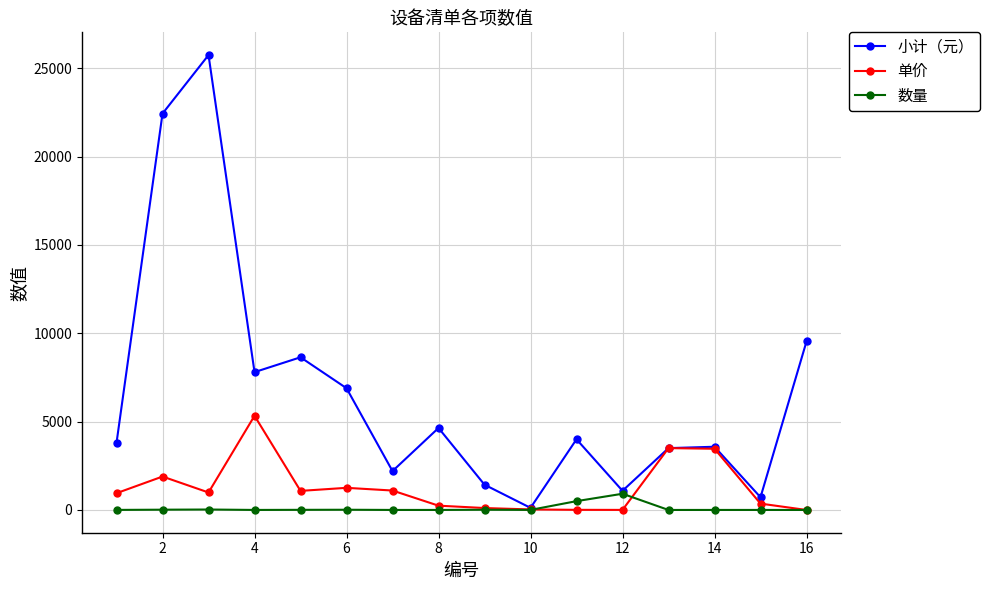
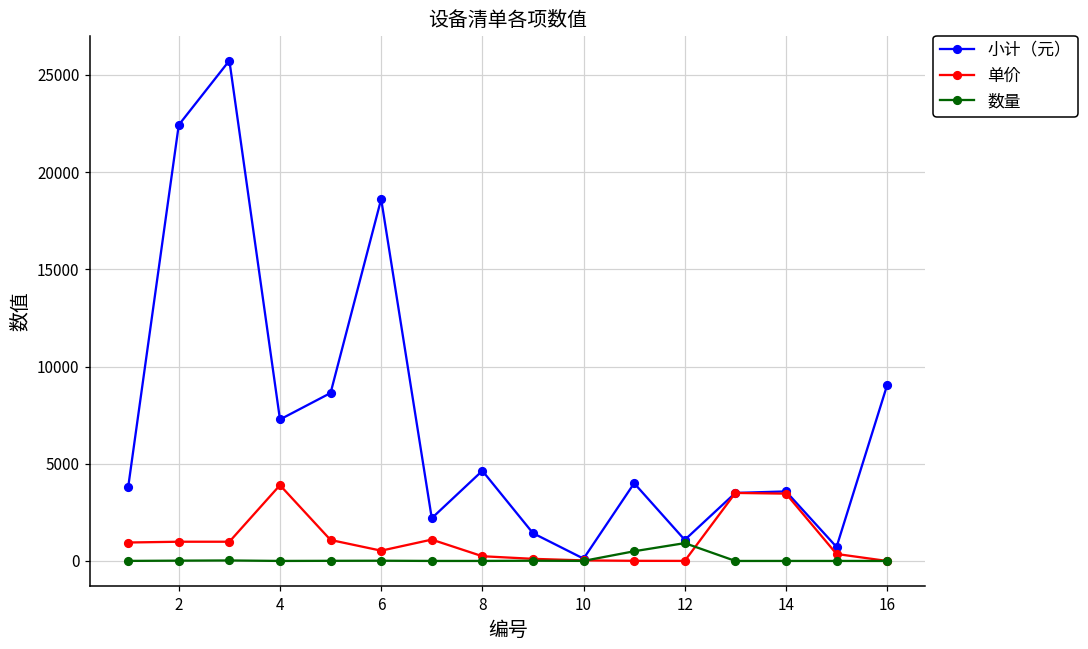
  {
    "小计（元）": {
      "2": 22400,
-     "4": 7800,
-     "6": 6900,
+     "4": 7300,
+     "6": 18600,
      "8": 4600,
      "12": 1100,
-     "16": 9500
+     "16": 9000
    },
    "单价": {
-     "2": 1900,
-     "4": 5300,
-     "6": 1300,
+     "2": 1000,
+     "4": 3900,
+     "6": 500,
      "8": 200,
      "12": 0
    },
    "数量": {
      "2": 0,
      "4": 0,
      "6": 0,
      "8": 0,
      "12": 900,
      "14": 0
    }
  }
